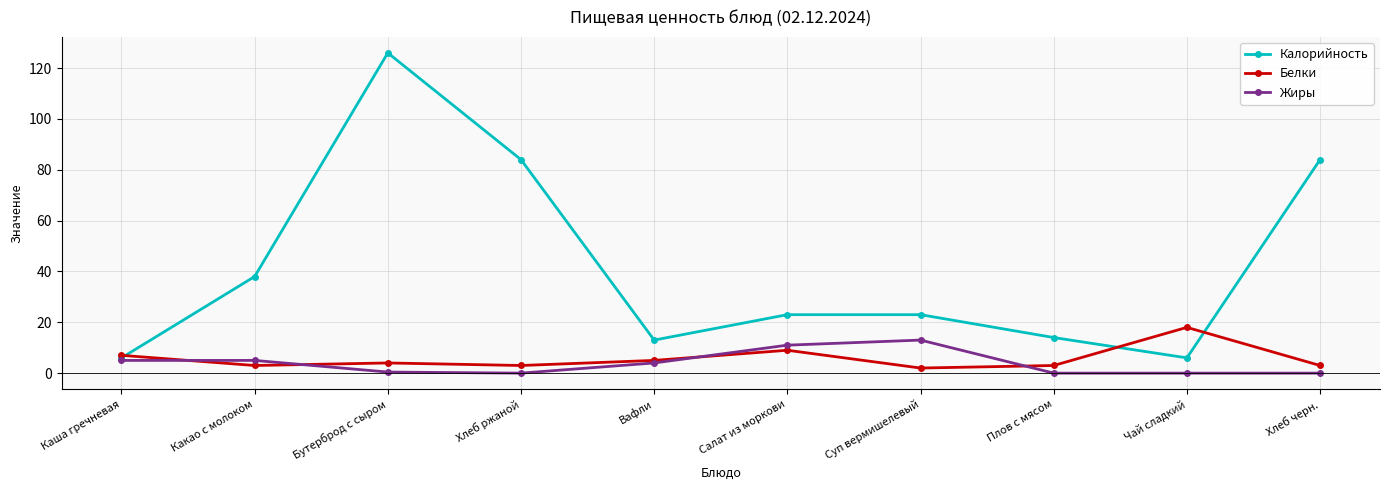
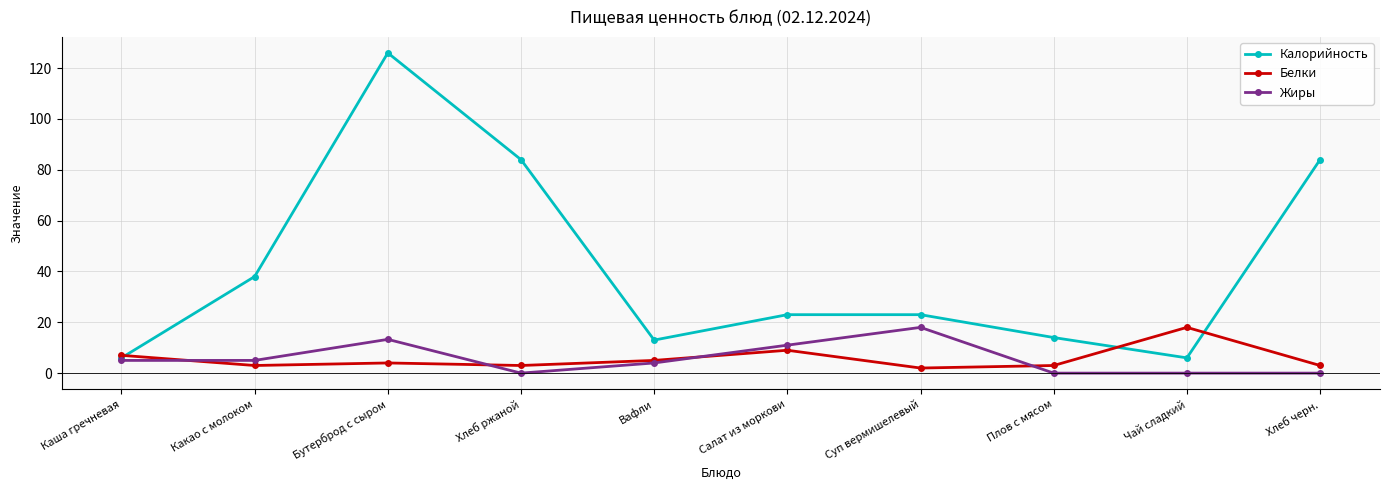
  {
    "Калорийность": {
      "Какао с молоком": 38,
      "Бутерброд с сыром": 126,
      "Хлеб ржаной": 84,
      "Вафли": 13,
      "Салат из моркови": 23,
      "Суп вермишелевый": 23,
      "Плов с мясом": 14,
      "Чай сладкий": 6,
      "Хлеб черн.": 84
    },
    "Белки": {
      "Каша гречневая": 7,
      "Какао с молоком": 3,
      "Бутерброд с сыром": 4,
      "Хлеб ржаной": 3,
      "Вафли": 5,
      "Салат из моркови": 9,
      "Суп вермишелевый": 2,
      "Плов с мясом": 3,
      "Чай сладкий": 18,
      "Хлеб черн.": 3
    },
    "Жиры": {
      "Какао с молоком": 5,
-     "Бутерброд с сыром": 0,
+     "Бутерброд с сыром": 13,
      "Хлеб ржаной": 0,
      "Вафли": 4,
      "Салат из моркови": 11,
-     "Суп вермишелевый": 13,
+     "Суп вермишелевый": 18,
      "Плов с мясом": 0,
      "Чай сладкий": 0,
      "Хлеб черн.": 0
    }
  }
